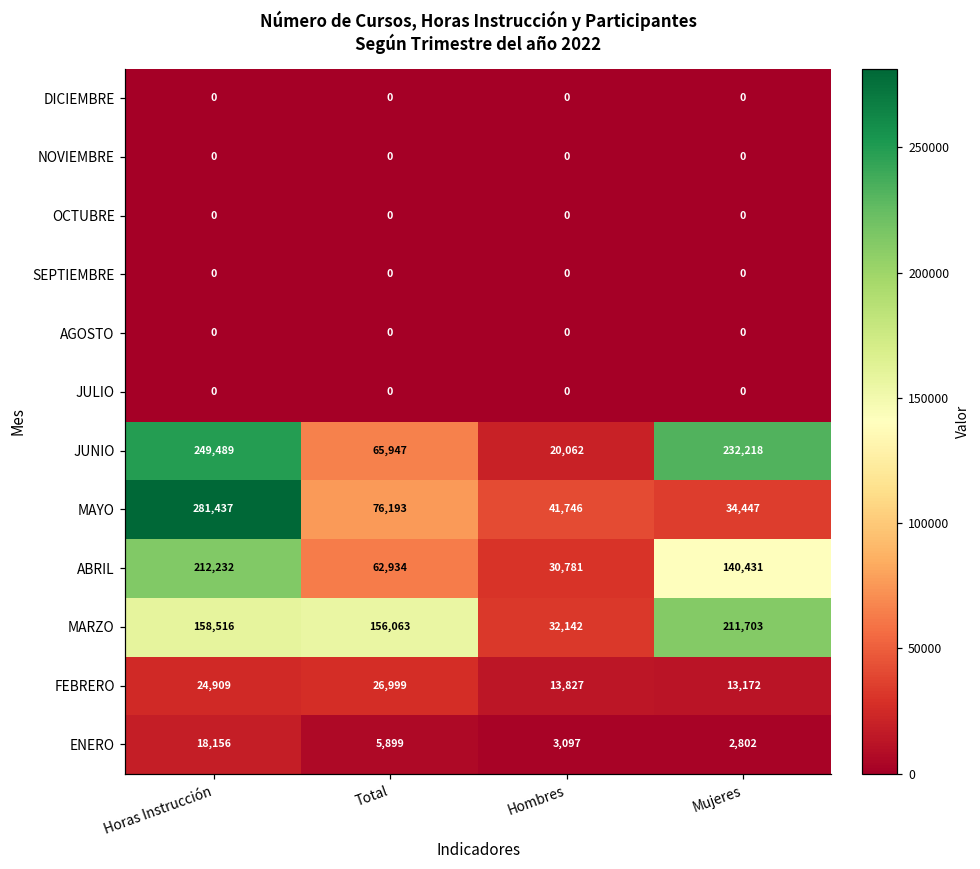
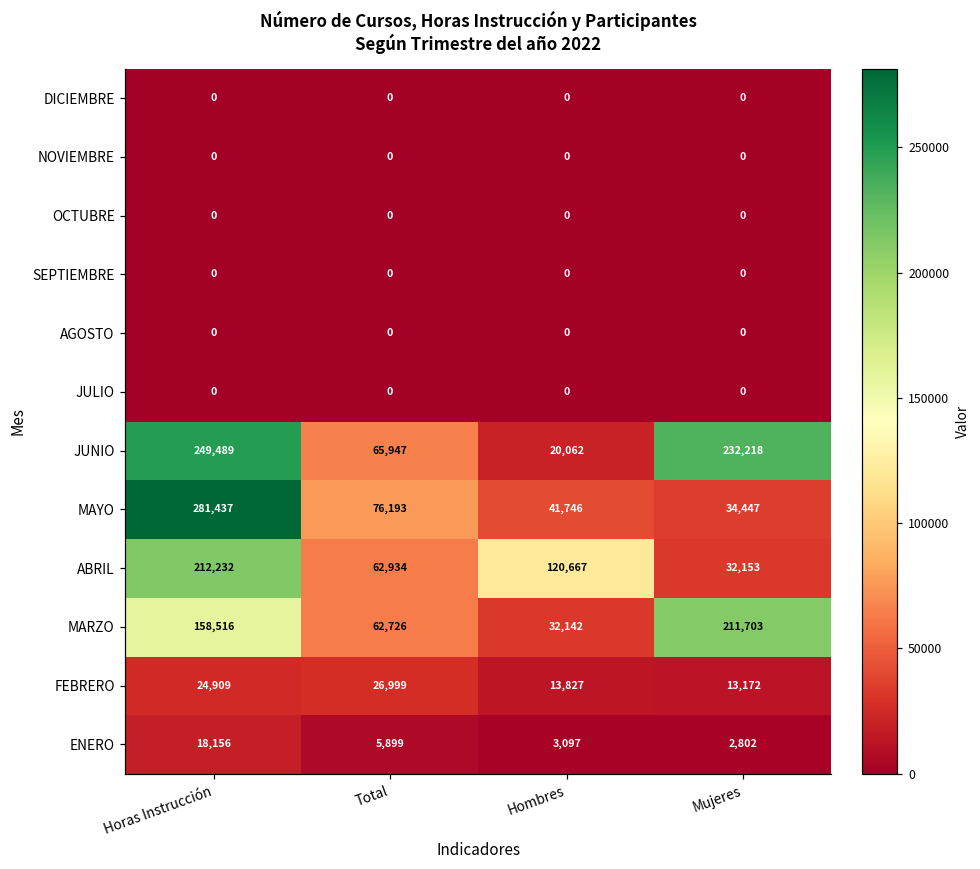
  {
    "DICIEMBRE": {
      "Horas Instrucción": "0",
      "Total": "0",
      "Hombres": "0",
      "Mujeres": "0"
    },
    "NOVIEMBRE": {
      "Horas Instrucción": "0",
      "Total": "0",
      "Hombres": "0",
      "Mujeres": "0"
    },
    "OCTUBRE": {
      "Horas Instrucción": "0",
      "Total": "0",
      "Hombres": "0",
      "Mujeres": "0"
    },
    "SEPTIEMBRE": {
      "Horas Instrucción": "0",
      "Total": "0",
      "Hombres": "0",
      "Mujeres": "0"
    },
    "AGOSTO": {
      "Horas Instrucción": "0",
      "Total": "0",
      "Hombres": "0",
      "Mujeres": "0"
    },
    "JULIO": {
      "Horas Instrucción": "0",
      "Total": "0",
      "Hombres": "0",
      "Mujeres": "0"
    },
    "JUNIO": {
      "Horas Instrucción": "249,489",
      "Total": "65,947",
      "Hombres": "20,062",
      "Mujeres": "232,218"
    },
    "MAYO": {
      "Horas Instrucción": "281,437",
      "Total": "76,193",
      "Hombres": "41,746",
      "Mujeres": "34,447"
    },
    "ABRIL": {
      "Horas Instrucción": "212,232",
      "Total": "62,934",
-     "Hombres": "30,781",
-     "Mujeres": "140,431"
+     "Hombres": "120,667",
+     "Mujeres": "32,153"
    },
    "MARZO": {
      "Horas Instrucción": "158,516",
-     "Total": "156,063",
+     "Total": "62,726",
      "Hombres": "32,142",
      "Mujeres": "211,703"
    },
    "FEBRERO": {
      "Horas Instrucción": "24,909",
      "Total": "26,999",
      "Hombres": "13,827",
      "Mujeres": "13,172"
    },
    "ENERO": {
      "Horas Instrucción": "18,156",
      "Total": "5,899",
      "Hombres": "3,097",
      "Mujeres": "2,802"
    }
  }
